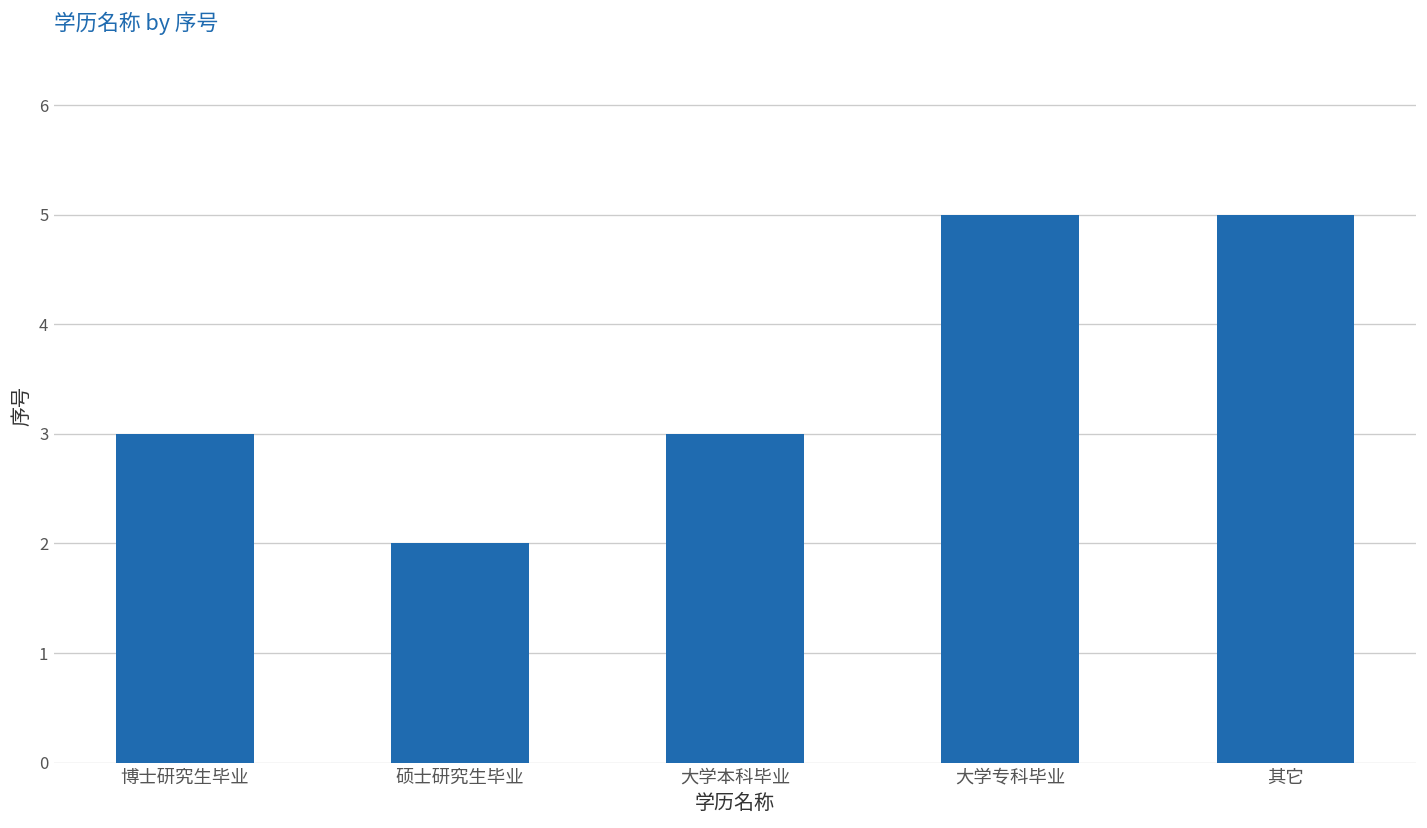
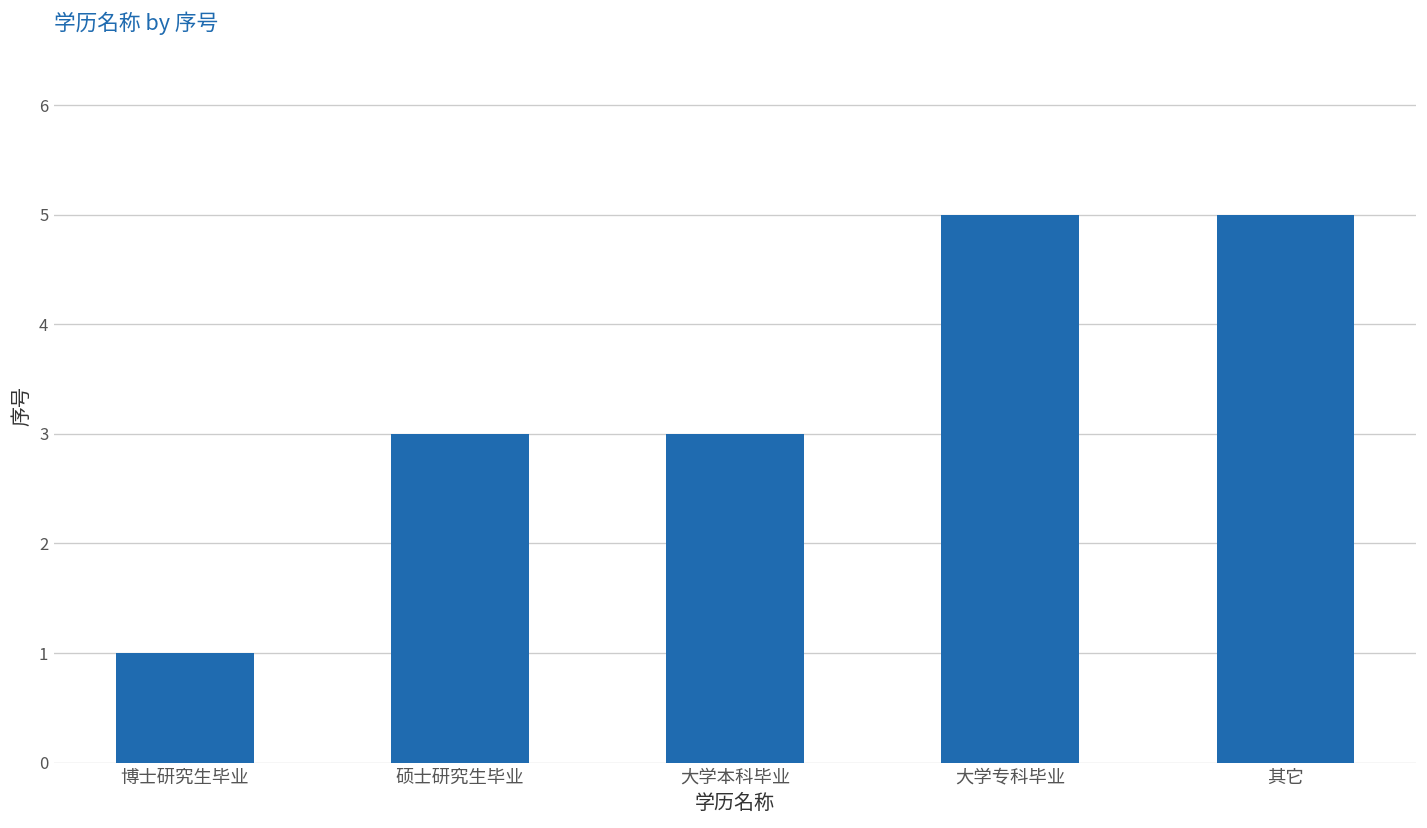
  {
-   "博士研究生毕业": 3,
-   "硕士研究生毕业": 2,
+   "博士研究生毕业": 1,
+   "硕士研究生毕业": 3,
    "大学本科毕业": 3,
    "大学专科毕业": 5,
    "其它": 5
  }
